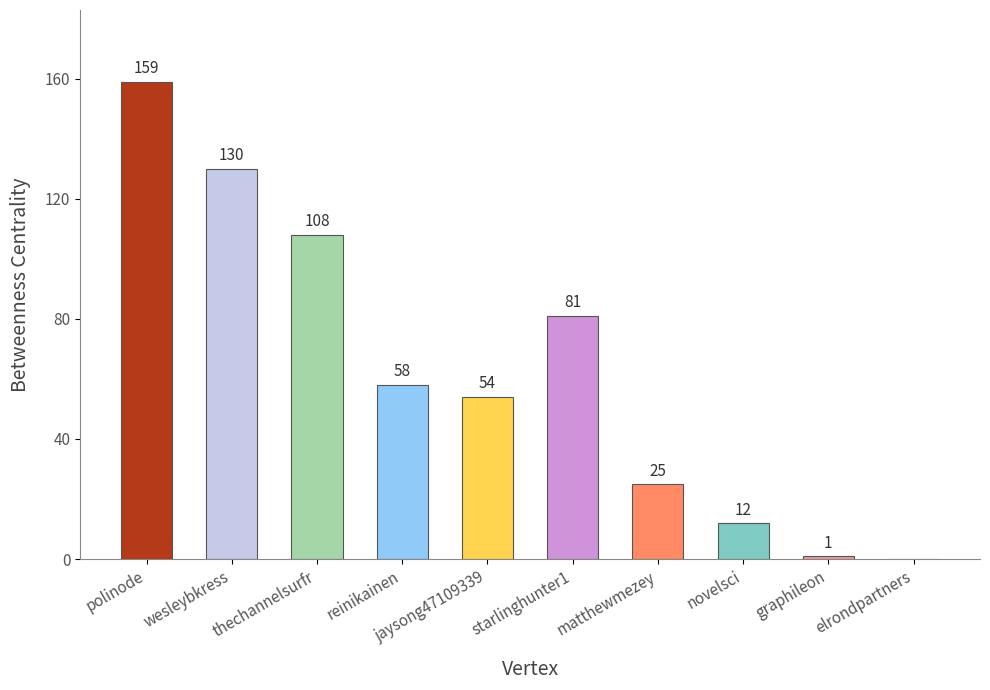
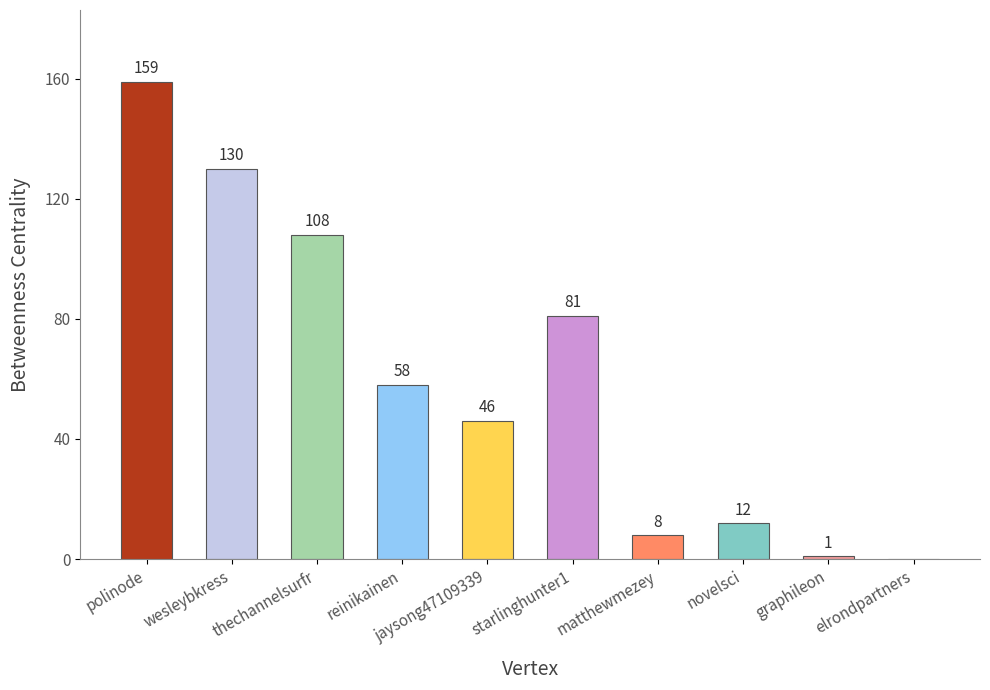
  {
    "polinode": 159,
    "wesleybkress": 130,
    "thechannelsurfr": 108,
    "reinikainen": 58,
-   "jaysong47109339": 54,
+   "jaysong47109339": 46,
    "starlinghunter1": 81,
-   "matthewmezey": 25,
+   "matthewmezey": 8,
    "novelsci": 12,
    "graphileon": 1
  }
